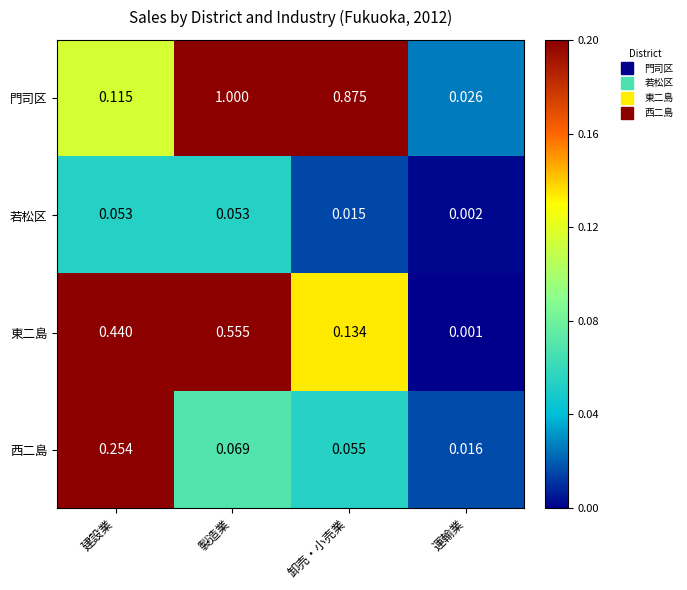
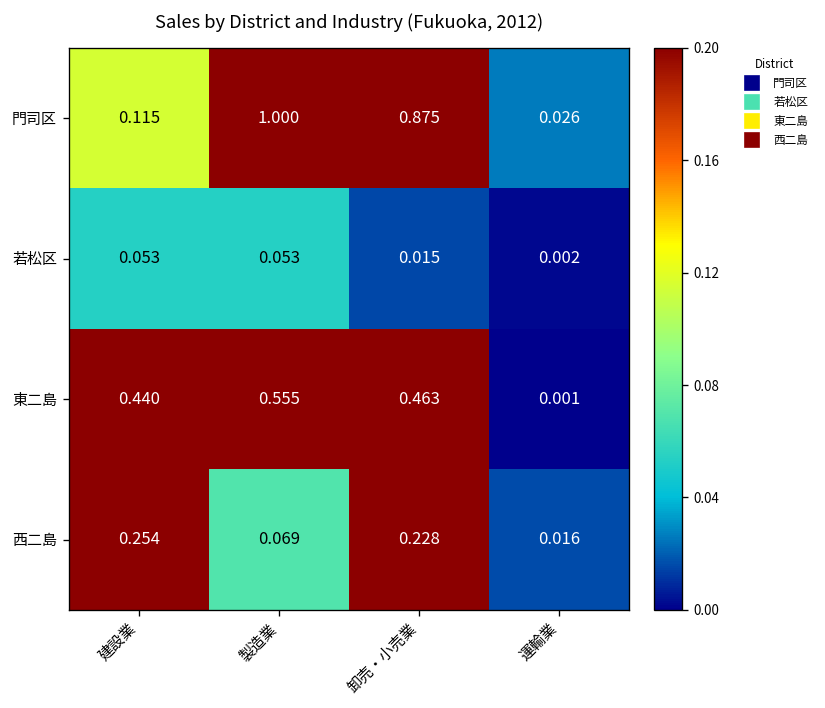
  {
    "門司区": {
      "建設業": 0.115,
      "製造業": 1.000,
      "卸売・小売業": 0.875,
      "運輸業": 0.026
    },
    "若松区": {
      "建設業": 0.053,
      "製造業": 0.053,
      "卸売・小売業": 0.015,
      "運輸業": 0.002
    },
    "東二島": {
      "建設業": 0.440,
      "製造業": 0.555,
-     "卸売・小売業": 0.134,
+     "卸売・小売業": 0.463,
      "運輸業": 0.001
    },
    "西二島": {
      "建設業": 0.254,
      "製造業": 0.069,
-     "卸売・小売業": 0.055,
+     "卸売・小売業": 0.228,
      "運輸業": 0.016
    }
  }
